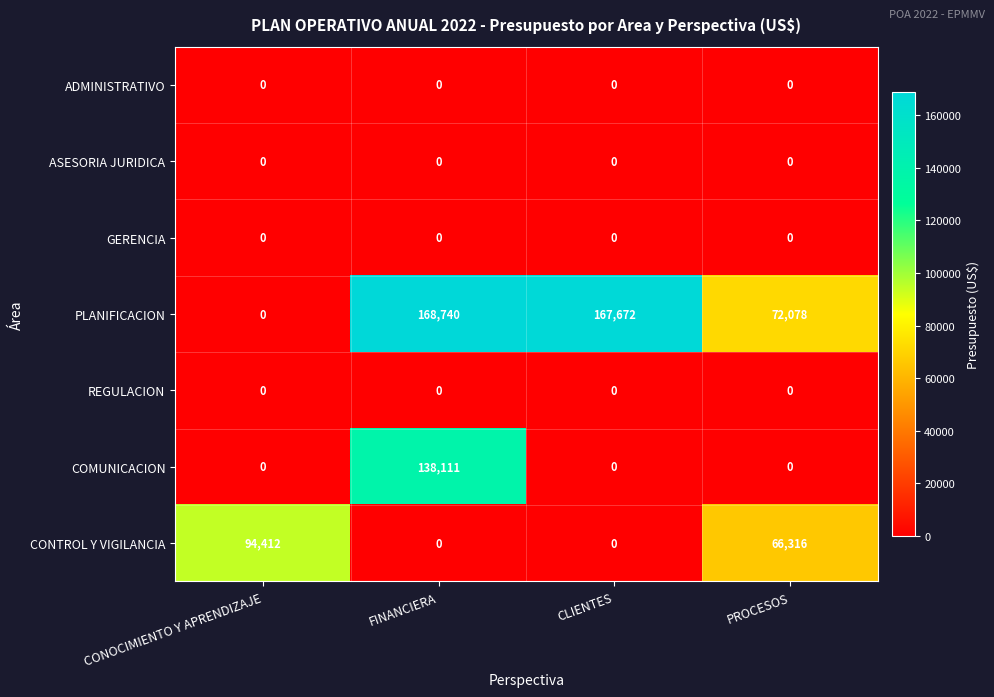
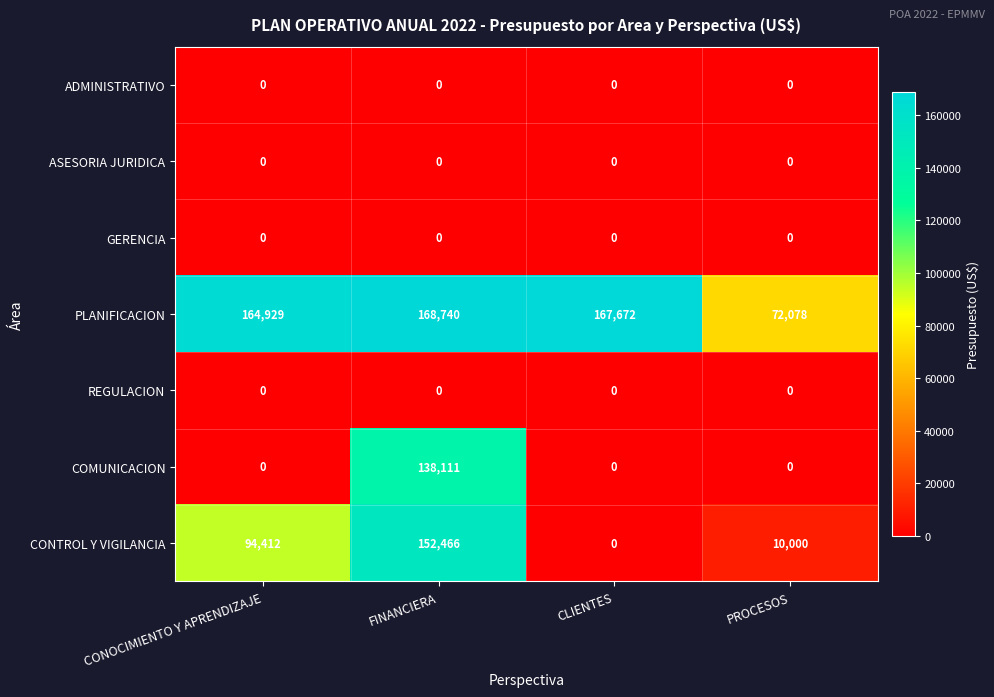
  {
    "ADMINISTRATIVO": {
      "CONOCIMIENTO Y APRENDIZAJE": "0",
      "FINANCIERA": "0",
      "CLIENTES": "0",
      "PROCESOS": "0"
    },
    "ASESORIA JURIDICA": {
      "CONOCIMIENTO Y APRENDIZAJE": "0",
      "FINANCIERA": "0",
      "CLIENTES": "0",
      "PROCESOS": "0"
    },
    "GERENCIA": {
      "CONOCIMIENTO Y APRENDIZAJE": "0",
      "FINANCIERA": "0",
      "CLIENTES": "0",
      "PROCESOS": "0"
    },
    "PLANIFICACION": {
-     "CONOCIMIENTO Y APRENDIZAJE": "0",
+     "CONOCIMIENTO Y APRENDIZAJE": "164,929",
      "FINANCIERA": "168,740",
      "CLIENTES": "167,672",
      "PROCESOS": "72,078"
    },
    "REGULACION": {
      "CONOCIMIENTO Y APRENDIZAJE": "0",
      "FINANCIERA": "0",
      "CLIENTES": "0",
      "PROCESOS": "0"
    },
    "COMUNICACION": {
      "CONOCIMIENTO Y APRENDIZAJE": "0",
      "FINANCIERA": "138,111",
      "CLIENTES": "0",
      "PROCESOS": "0"
    },
    "CONTROL Y VIGILANCIA": {
      "CONOCIMIENTO Y APRENDIZAJE": "94,412",
-     "FINANCIERA": "0",
+     "FINANCIERA": "152,466",
      "CLIENTES": "0",
-     "PROCESOS": "66,316"
+     "PROCESOS": "10,000"
    }
  }
